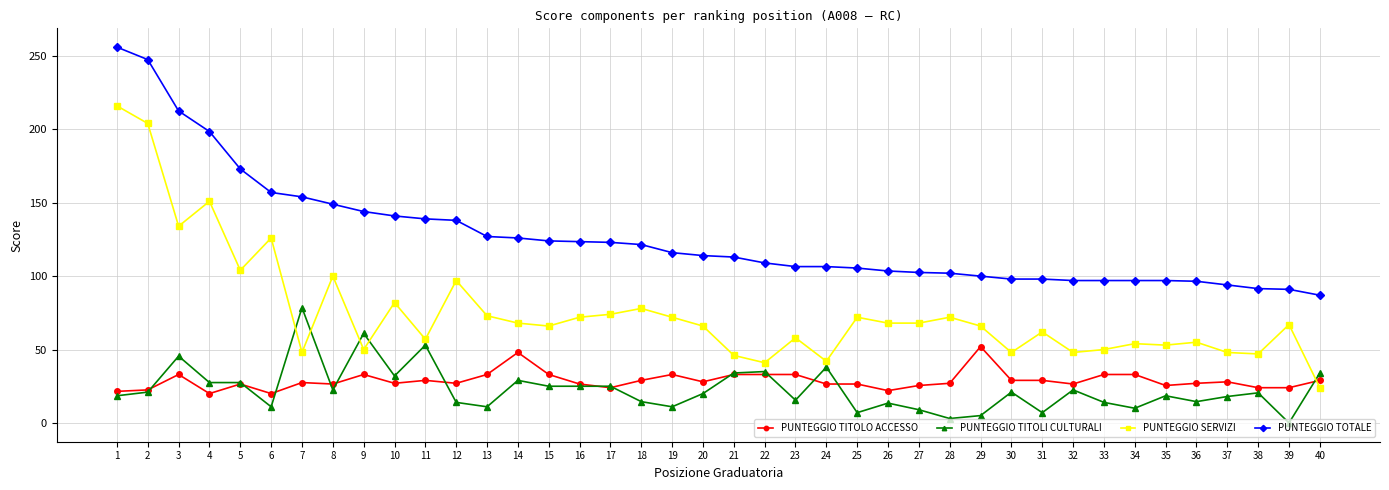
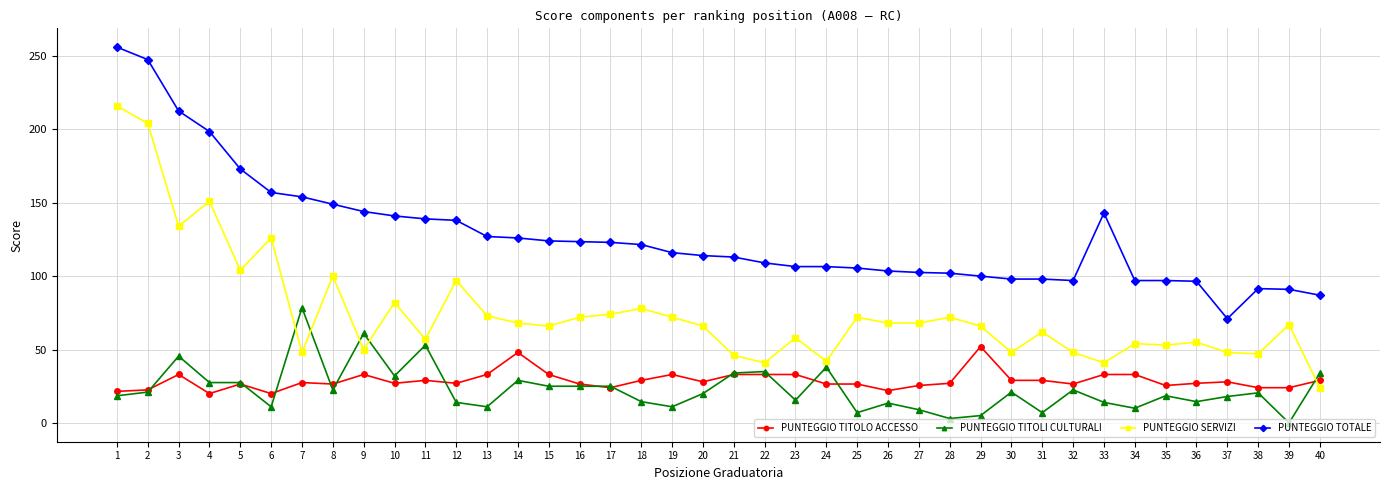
  {
    "PUNTEGGIO TITOLO ACCESSO": {
      "1": 22,
      "3": 33,
      "4": 20,
      "6": 20,
      "7": 28,
      "8": 27,
      "9": 33,
      "10": 27,
      "11": 29,
      "12": 27,
      "13": 33,
      "14": 48,
      "15": 33,
      "18": 29,
      "19": 33,
      "20": 28,
      "22": 33,
      "23": 33,
      "24": 27,
      "25": 27,
      "26": 22,
      "27": 26,
      "28": 27,
      "29": 52,
      "30": 29,
      "31": 29,
      "32": 27,
      "33": 33,
      "34": 33,
      "35": 26,
      "36": 27,
      "37": 28,
      "38": 24,
      "39": 24,
      "40": 29
    },
    "PUNTEGGIO TITOLI CULTURALI": {
      "1": 19,
      "3": 46,
      "4": 28,
      "6": 11,
      "7": 79,
      "8": 23,
      "9": 61,
      "10": 32,
      "11": 53,
      "12": 14,
      "13": 11,
      "14": 29,
      "15": 25,
      "18": 15,
      "19": 11,
      "20": 20,
      "22": 35,
      "23": 16,
      "24": 38,
      "25": 7,
      "26": 14,
      "27": 9,
      "28": 3,
      "29": 5,
      "30": 21,
      "31": 7,
      "32": 23,
      "33": 14,
      "34": 10,
      "35": 19,
      "36": 15,
      "37": 18,
      "38": 21,
      "40": 34
    },
    "PUNTEGGIO SERVIZI": {
      "1": 216,
      "2": 204,
      "3": 134,
      "4": 151,
      "5": 104,
      "6": 126,
      "7": 48,
      "8": 100,
      "9": 50,
      "10": 82,
      "11": 57,
      "12": 97,
      "13": 73,
      "14": 68,
      "15": 66,
      "16": 72,
      "17": 74,
      "18": 78,
      "19": 72,
      "20": 66,
      "21": 46,
      "22": 41,
      "23": 58,
      "24": 42,
      "25": 72,
      "26": 68,
      "27": 68,
      "28": 72,
      "29": 66,
      "30": 48,
      "31": 62,
      "32": 48,
-     "33": 50,
+     "33": 41,
      "34": 54,
      "35": 53,
      "36": 55,
      "37": 48,
      "38": 47,
      "39": 67,
      "40": 24
    },
    "PUNTEGGIO TOTALE": {
      "1": 256,
      "2": 248,
      "3": 213,
      "4": 199,
      "5": 173,
      "6": 157,
      "7": 154,
      "8": 149,
      "9": 144,
      "10": 141,
      "11": 139,
      "12": 138,
      "13": 127,
      "14": 126,
      "15": 124,
      "16": 124,
      "17": 123,
      "18": 122,
      "19": 116,
      "20": 114,
      "21": 113,
      "22": 109,
      "23": 107,
      "24": 107,
      "25": 106,
      "26": 104,
      "27": 103,
      "28": 102,
      "29": 100,
      "30": 98,
      "31": 98,
      "32": 97,
-     "33": 97,
+     "33": 143,
      "34": 97,
      "35": 97,
      "36": 97,
-     "37": 94,
+     "37": 71,
      "38": 92,
      "39": 91,
      "40": 87
    }
  }
